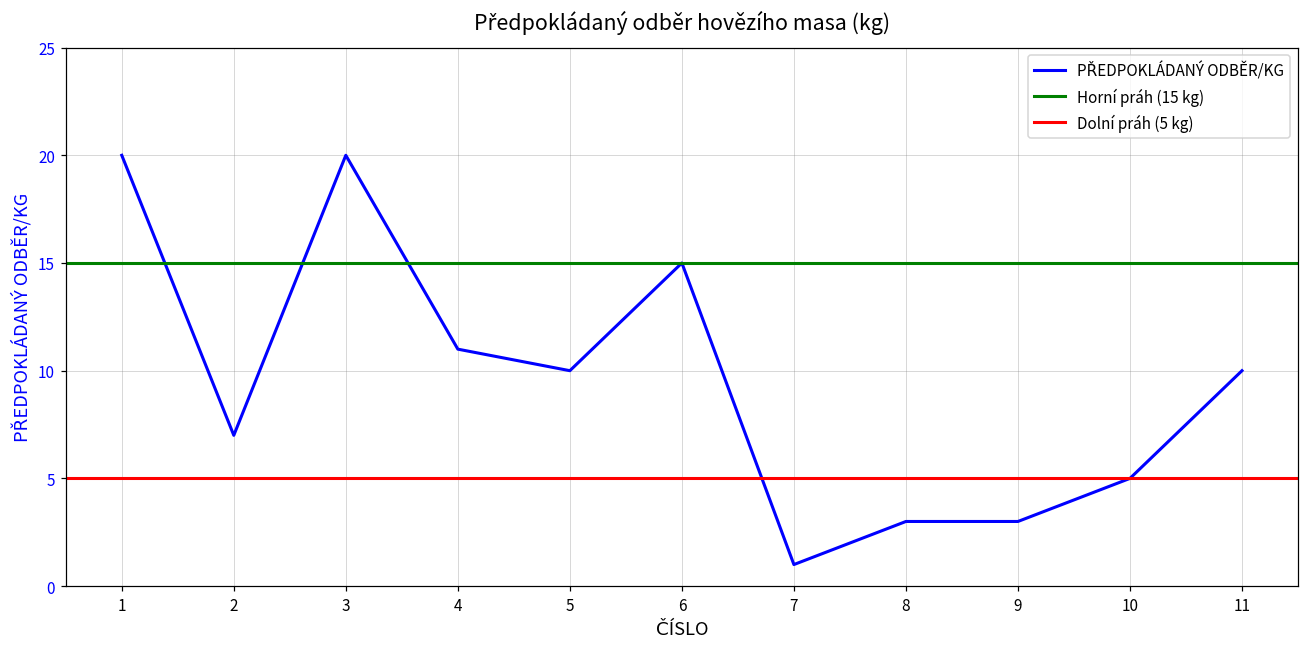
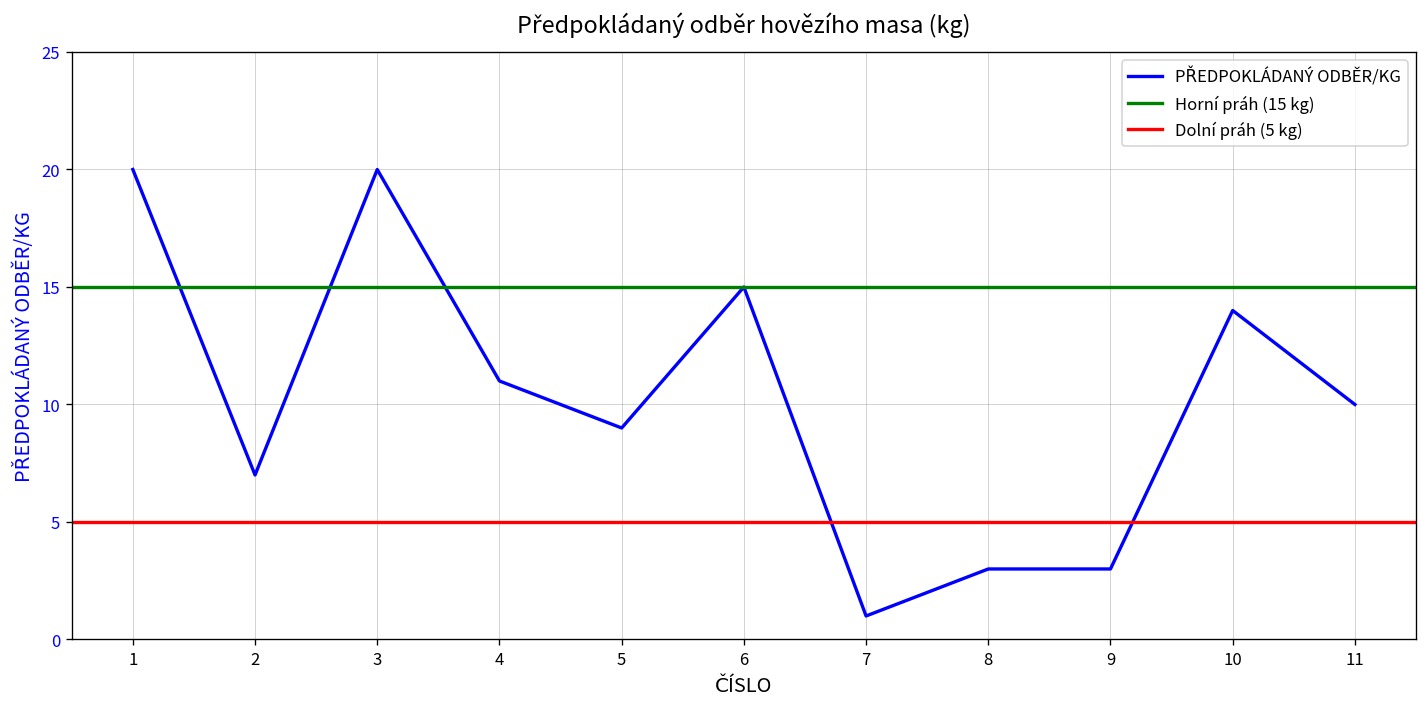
  {
    "1": 20,
    "2": 7,
    "3": 20,
    "4": 11,
-   "5": 10,
+   "5": 9,
    "6": 15,
    "7": 1,
    "8": 3,
    "9": 3,
-   "10": 5,
+   "10": 14,
    "11": 10
  }
